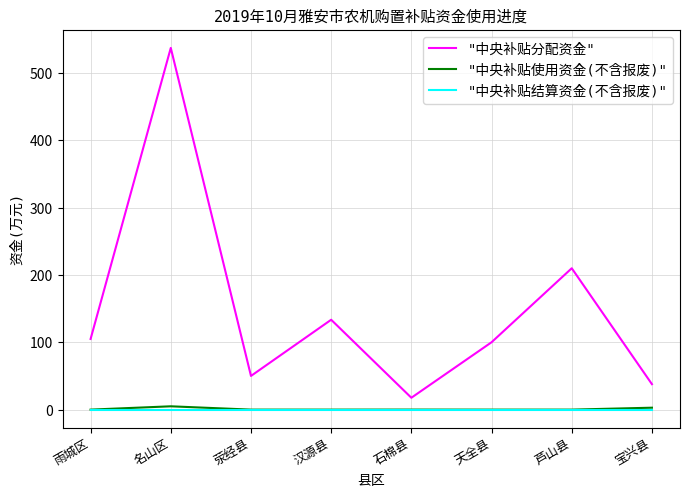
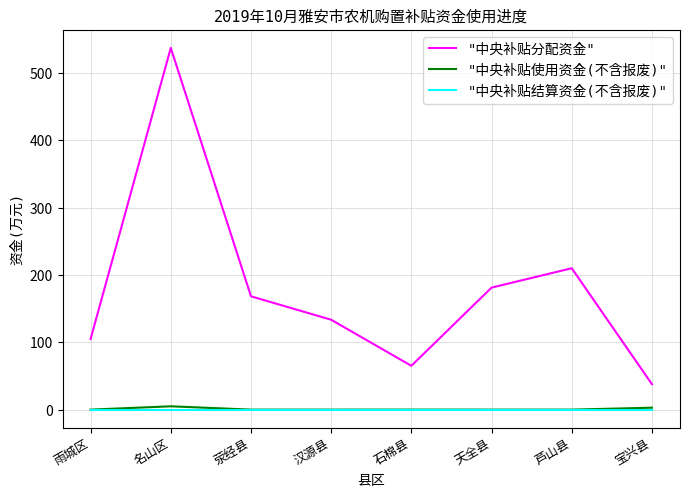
  {
    "\"中央补贴分配资金\"": {
      "雨城区": 100,
      "名山区": 540,
-     "荥经县": 50,
+     "荥经县": 170,
      "汉源县": 130,
-     "石棉县": 20,
-     "天全县": 100,
+     "石棉县": 70,
+     "天全县": 180,
      "芦山县": 210,
      "宝兴县": 40
    },
    "\"中央补贴使用资金(不含报废)\"": {
      "名山区": 0
    },
    "\"中央补贴结算资金(不含报废)\"": {
      "名山区": 0
    }
  }
